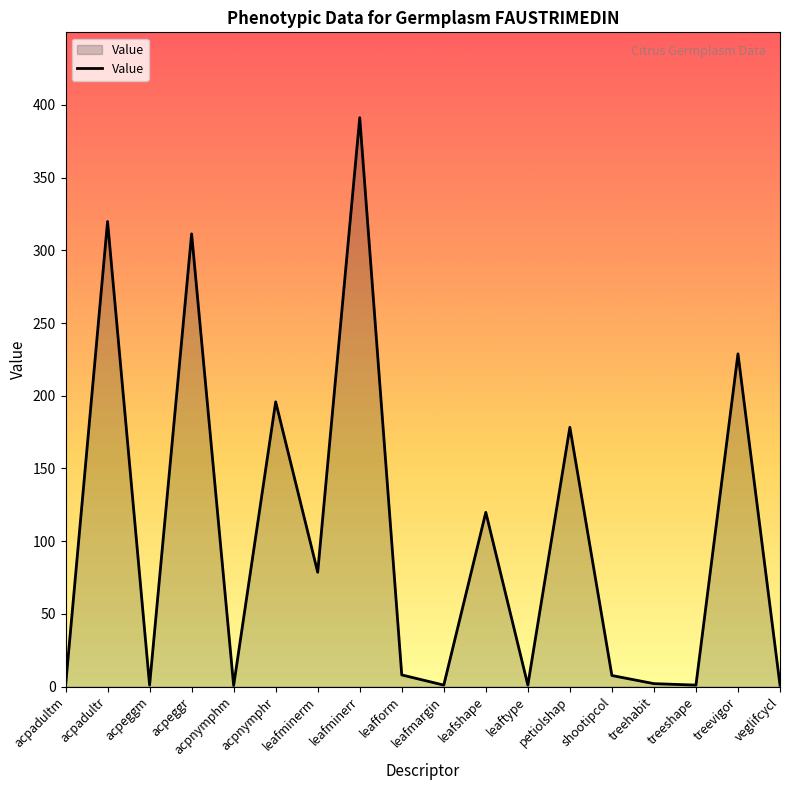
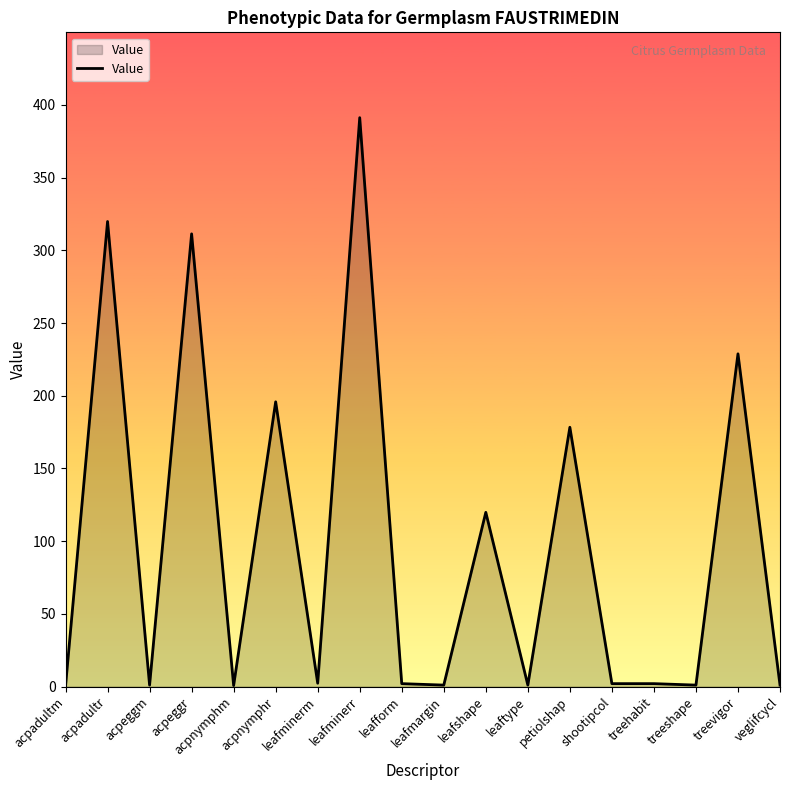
  {
    "acpadultm": 0,
    "acpadultr": 320,
    "acpeggm": 1,
    "acpeggr": 311,
    "acpnymphm": 1,
    "acpnymphr": 196,
-   "leafminerm": 79,
+   "leafminerm": 2,
    "leafminerr": 391,
-   "leafform": 8,
+   "leafform": 2,
    "leafmargin": 1,
    "leafshape": 120,
    "leaftype": 1,
    "petiolshap": 178,
-   "shootipcol": 8,
+   "shootipcol": 2,
    "treehabit": 2,
    "treeshape": 1,
    "treevigor": 229,
    "veglifcycl": 1
  }
